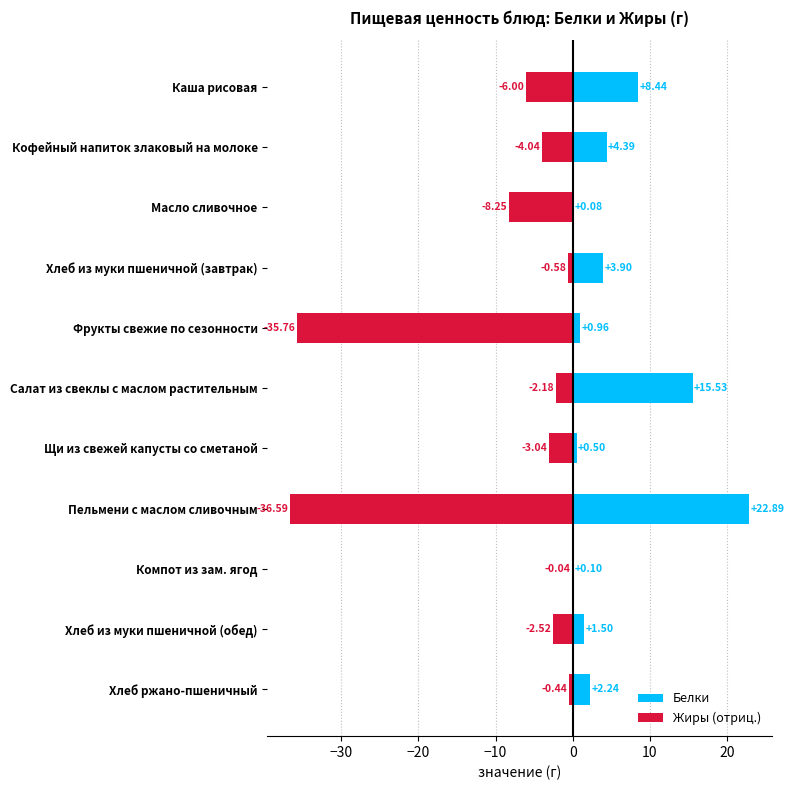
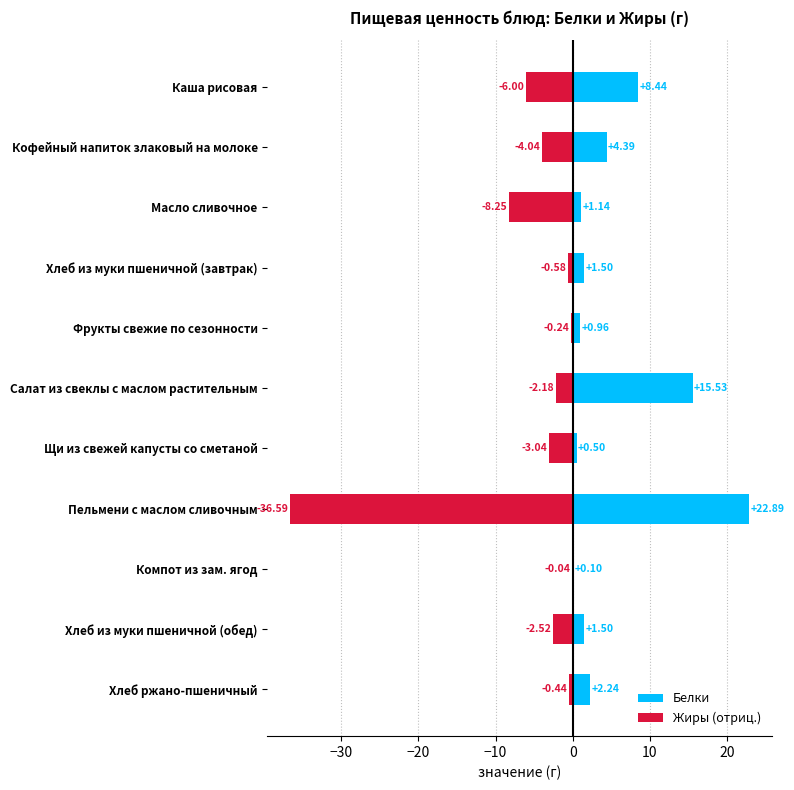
  {
    "Белки": {
      "Каша рисовая": "+8.44",
      "Кофейный напиток злаковый на молоке": "+4.39",
-     "Масло сливочное": "+0.08",
-     "Хлеб из муки пшеничной (завтрак)": "+3.90",
+     "Масло сливочное": "+1.14",
+     "Хлеб из муки пшеничной (завтрак)": "+1.50",
      "Фрукты свежие по сезонности": "+0.96",
      "Салат из свеклы с маслом растительным": "+15.53",
      "Щи из свежей капусты со сметаной": "+0.50",
      "Пельмени с маслом сливочным": "+22.89",
      "Компот из зам. ягод": "+0.10",
      "Хлеб из муки пшеничной (обед)": "+1.50",
      "Хлеб ржано-пшеничный": "+2.24"
    },
    "Жиры (отриц.)": {
      "Каша рисовая": "-6.00",
      "Кофейный напиток злаковый на молоке": "-4.04",
      "Масло сливочное": "-8.25",
      "Хлеб из муки пшеничной (завтрак)": "-0.58",
-     "Фрукты свежие по сезонности": "-35.76",
+     "Фрукты свежие по сезонности": "-0.24",
      "Салат из свеклы с маслом растительным": "-2.18",
      "Щи из свежей капусты со сметаной": "-3.04",
      "Пельмени с маслом сливочным": "-36.59",
      "Компот из зам. ягод": "-0.04",
      "Хлеб из муки пшеничной (обед)": "-2.52",
      "Хлеб ржано-пшеничный": "-0.44"
    }
  }
